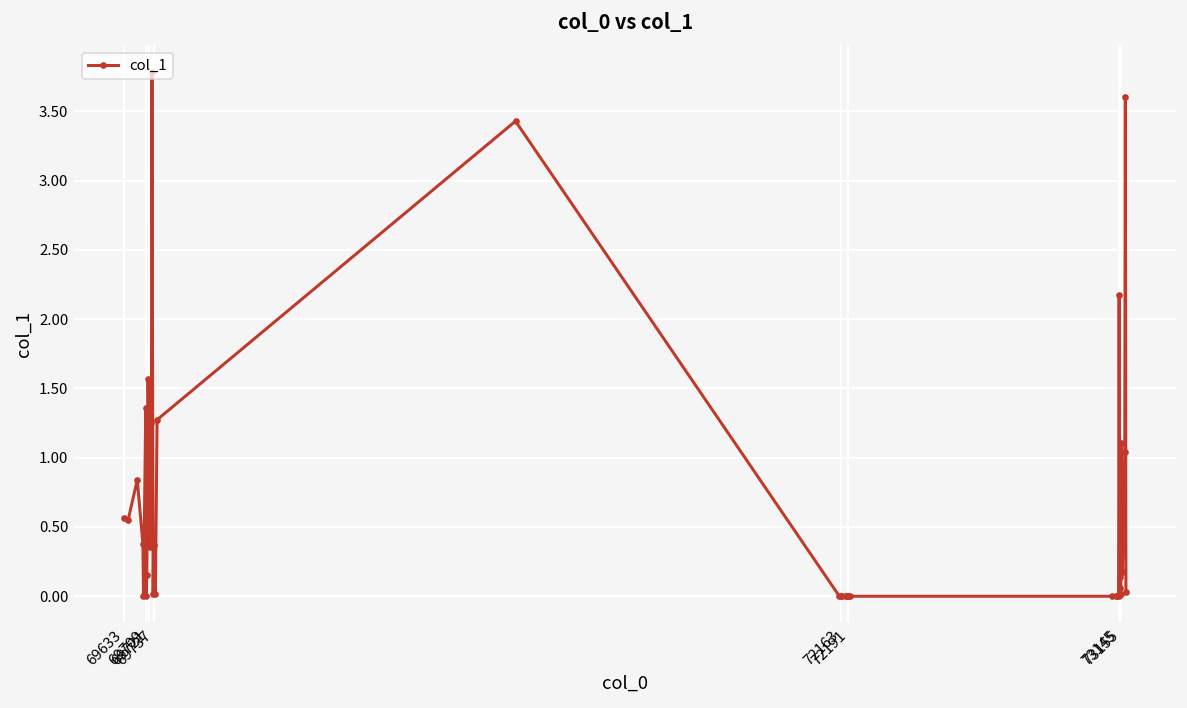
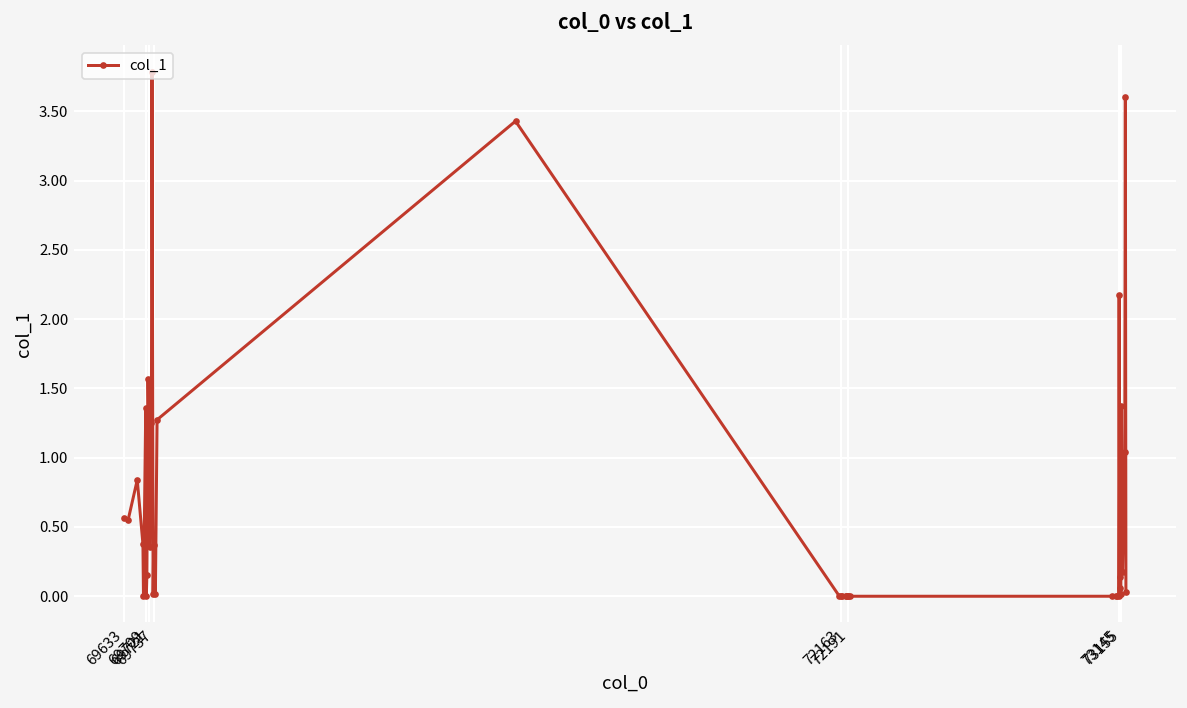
  {
    "69633": 0.57,
    "69709": 1.36,
    "69721": 0.94,
    "69737": 0.37,
    "72163": 0.00,
    "72191": 0.00,
    "73145": 0.00,
-   "73155": 1.11
+   "73155": 1.37
  }
